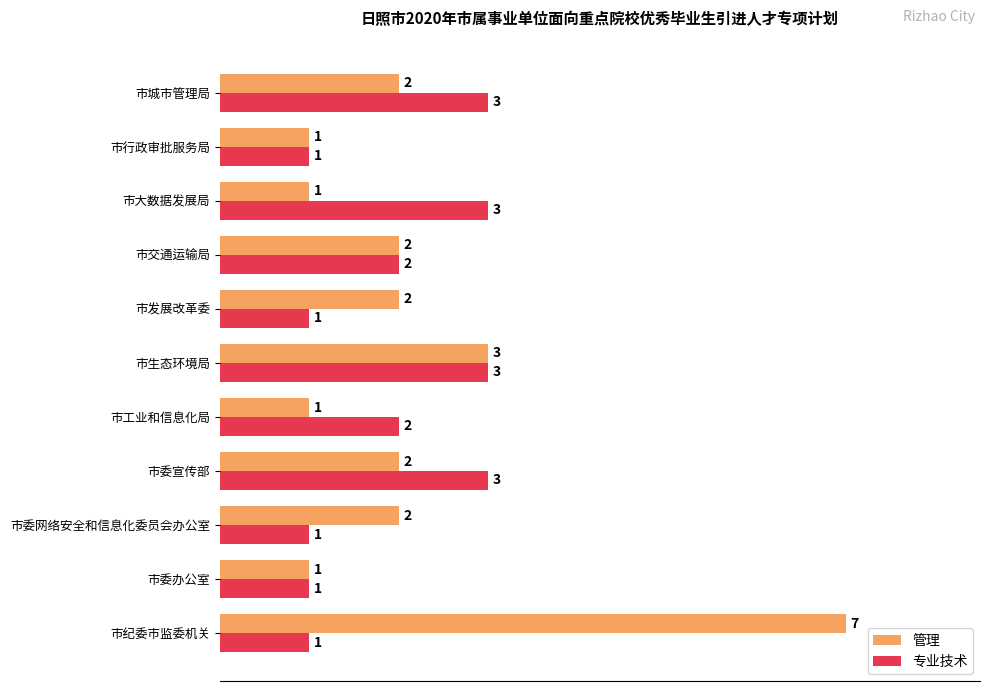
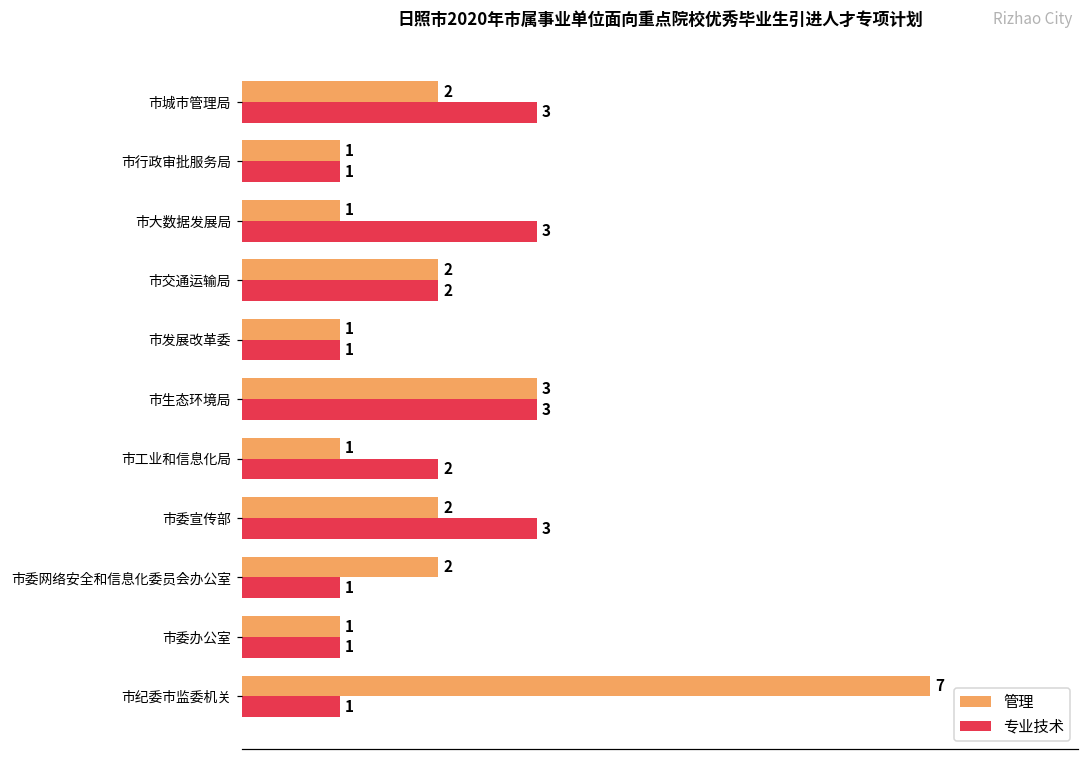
  {
    "管理": {
      "市城市管理局": 2,
      "市行政审批服务局": 1,
      "市大数据发展局": 1,
      "市交通运输局": 2,
-     "市发展改革委": 2,
+     "市发展改革委": 1,
      "市生态环境局": 3,
      "市工业和信息化局": 1,
      "市委宣传部": 2,
      "市委网络安全和信息化委员会办公室": 2,
      "市委办公室": 1,
      "市纪委市监委机关": 7
    },
    "专业技术": {
      "市城市管理局": 3,
      "市行政审批服务局": 1,
      "市大数据发展局": 3,
      "市交通运输局": 2,
      "市发展改革委": 1,
      "市生态环境局": 3,
      "市工业和信息化局": 2,
      "市委宣传部": 3,
      "市委网络安全和信息化委员会办公室": 1,
      "市委办公室": 1,
      "市纪委市监委机关": 1
    }
  }
